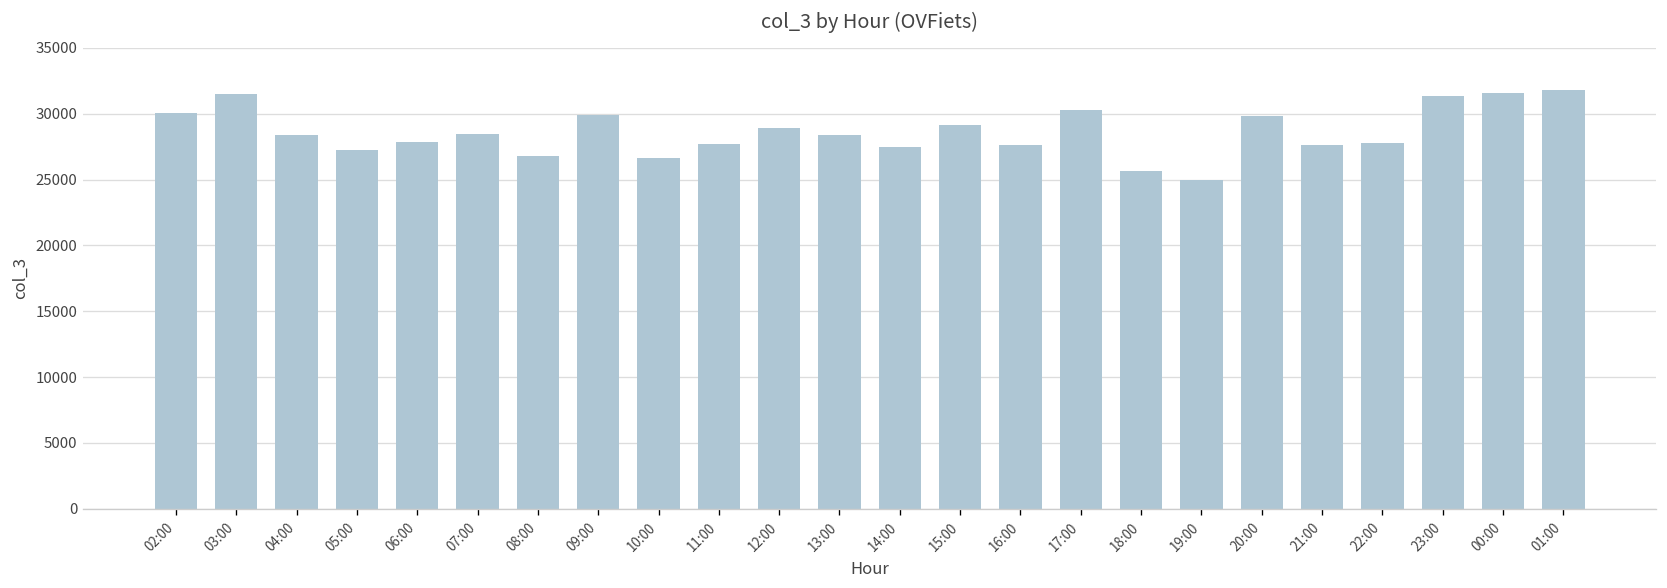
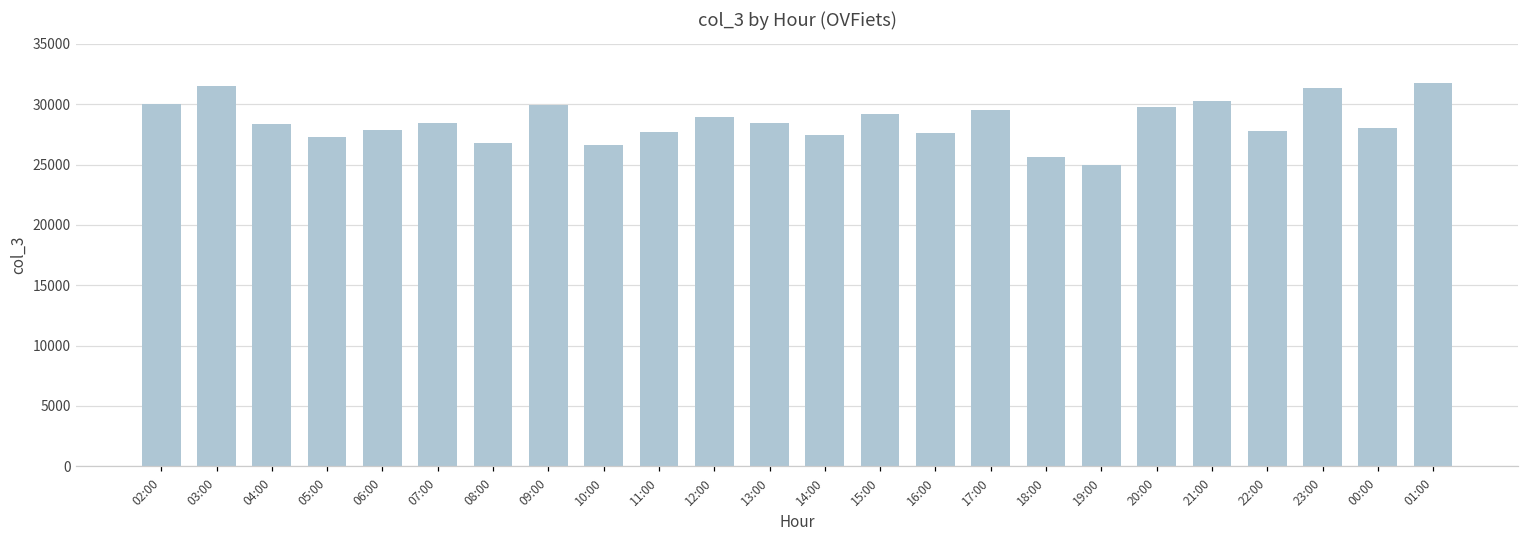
  {
    "02:00": 30000,
    "03:00": 31500,
    "04:00": 28400,
    "05:00": 27300,
    "06:00": 27800,
    "07:00": 28500,
    "08:00": 26800,
    "09:00": 29900,
    "10:00": 26600,
    "11:00": 27700,
    "12:00": 28900,
    "13:00": 28400,
    "14:00": 27500,
    "15:00": 29200,
    "16:00": 27600,
-   "17:00": 30300,
+   "17:00": 29500,
    "18:00": 25600,
    "19:00": 25000,
    "20:00": 29800,
-   "21:00": 27600,
+   "21:00": 30300,
    "22:00": 27800,
    "23:00": 31400,
-   "00:00": 31600,
+   "00:00": 28100,
    "01:00": 31800
  }
